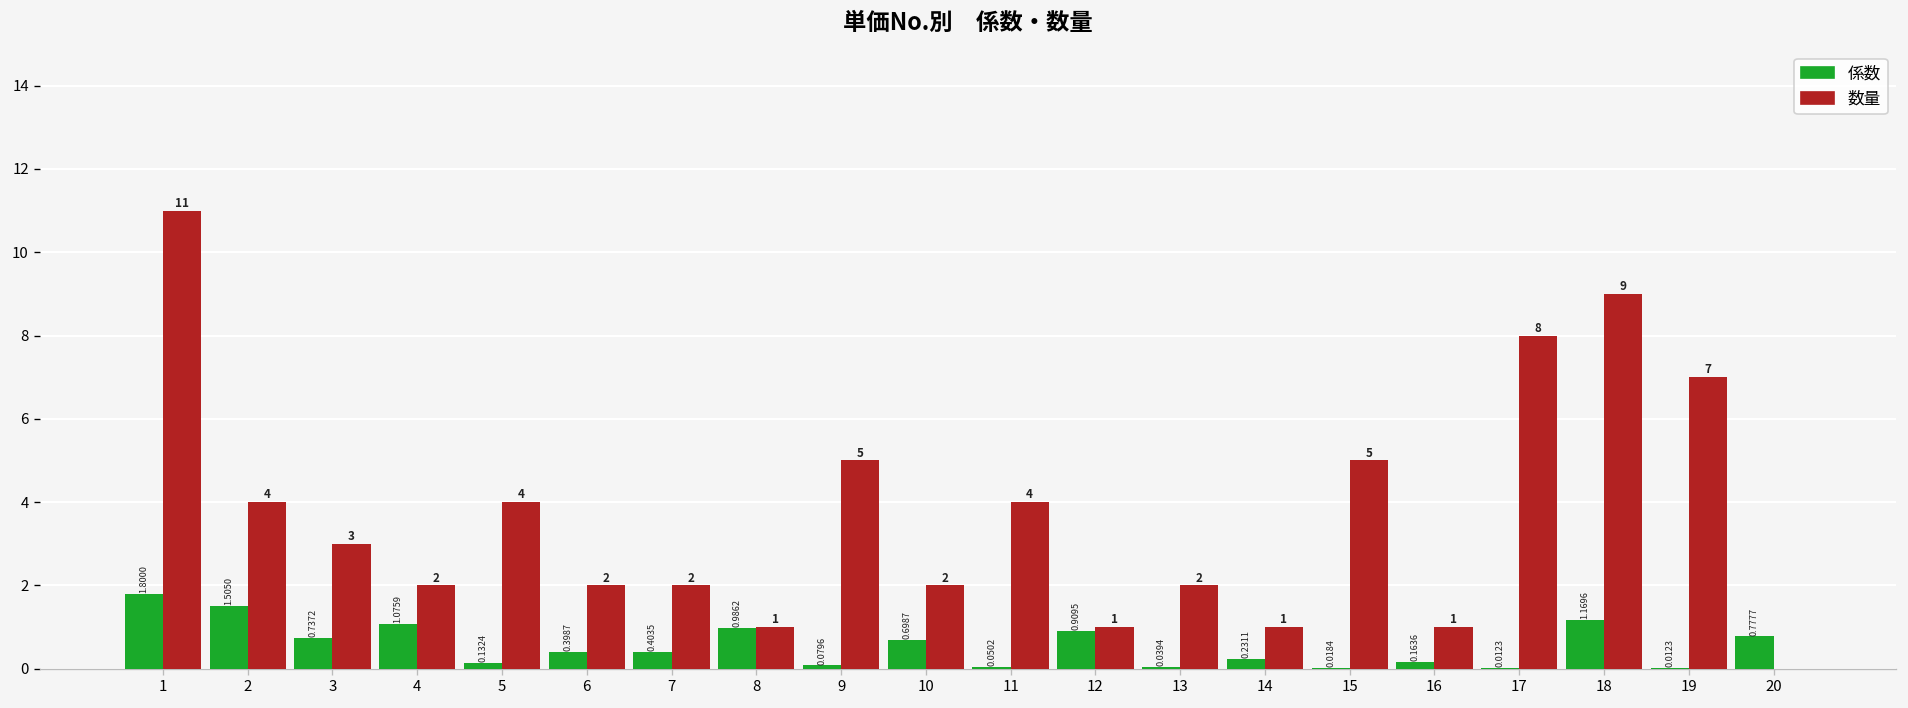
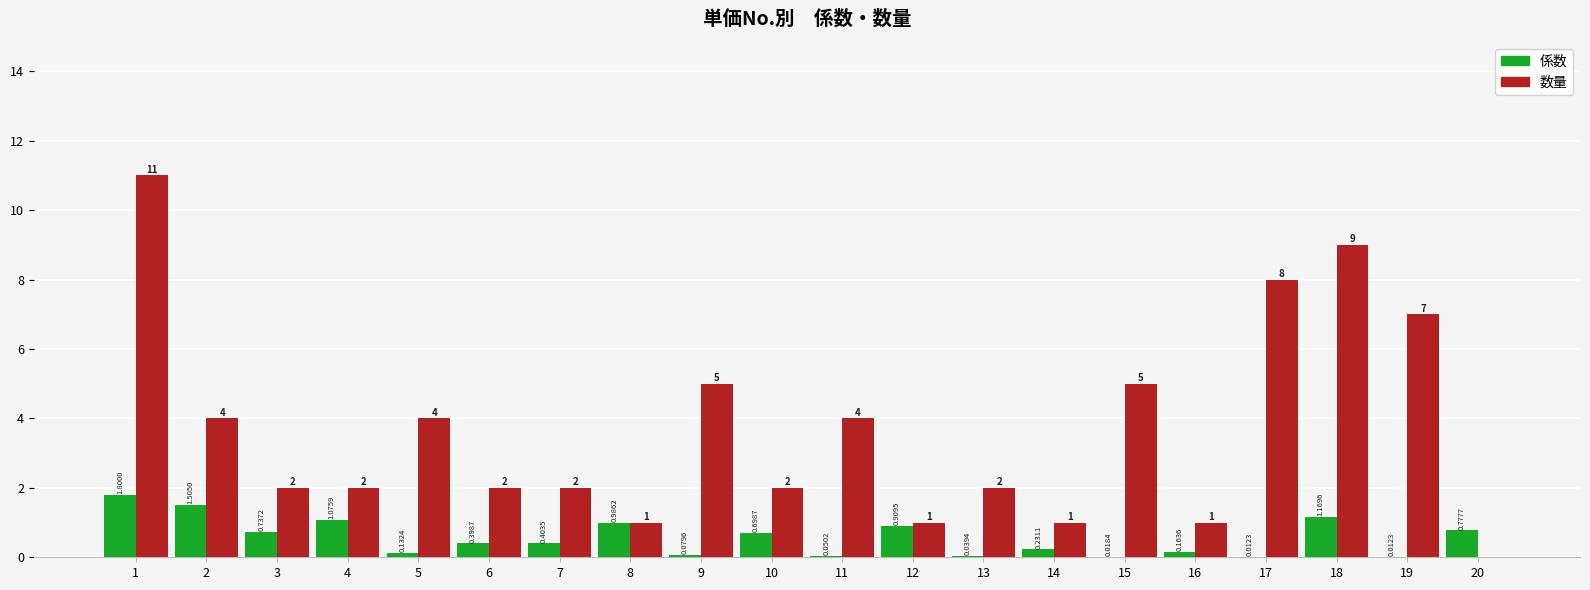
  {
    "係数": {
      "1": 1.8000,
      "2": 1.5050,
      "3": 0.7372,
      "4": 1.0759,
      "5": 0.1324,
      "6": 0.3987,
      "7": 0.4035,
      "8": 0.9862,
      "9": 0.0796,
      "10": 0.6987,
      "11": 0.0502,
      "12": 0.9095,
      "13": 0.0394,
      "14": 0.2311,
      "15": 0.0184,
      "16": 0.1636,
      "17": 0.0123,
      "18": 1.1696,
      "19": 0.0123,
      "20": 0.7777
    },
    "数量": {
      "1": 11,
      "2": 4,
-     "3": 3,
+     "3": 2,
      "4": 2,
      "5": 4,
      "6": 2,
      "7": 2,
      "8": 1,
      "9": 5,
      "10": 2,
      "11": 4,
      "12": 1,
      "13": 2,
      "14": 1,
      "15": 5,
      "16": 1,
      "17": 8,
      "18": 9,
      "19": 7
    }
  }
